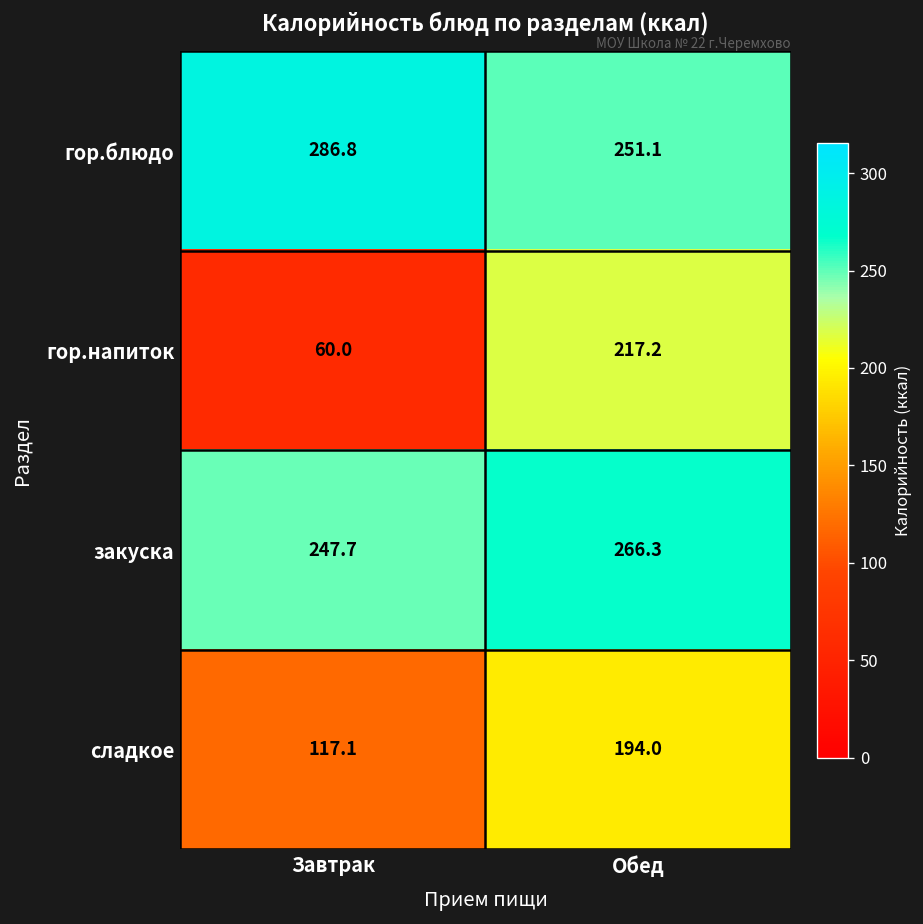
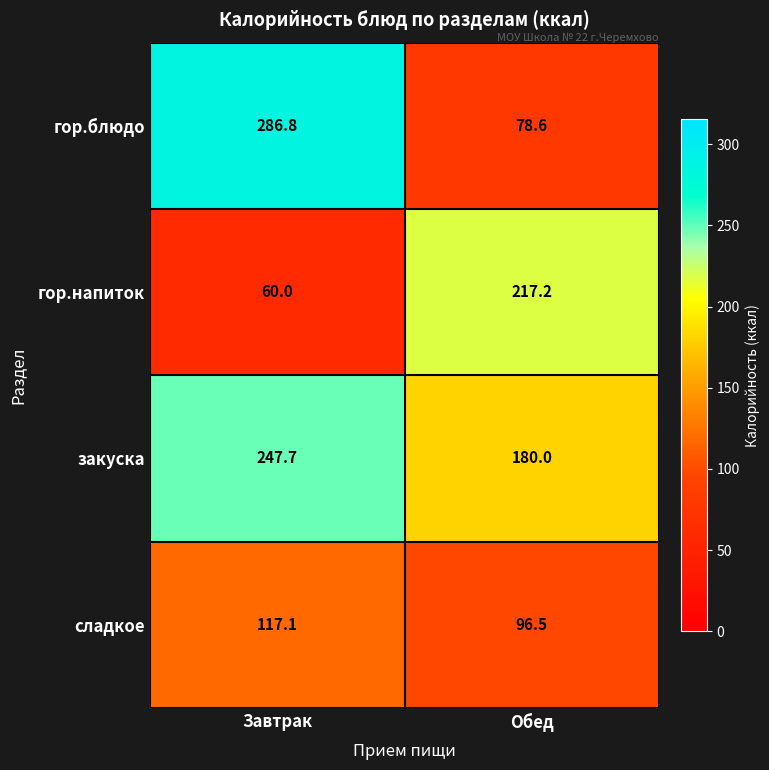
  {
    "гор.блюдо": {
      "Завтрак": 286.8,
-     "Обед": 251.1
+     "Обед": 78.6
    },
    "гор.напиток": {
      "Завтрак": 60.0,
      "Обед": 217.2
    },
    "закуска": {
      "Завтрак": 247.7,
-     "Обед": 266.3
+     "Обед": 180.0
    },
    "сладкое": {
      "Завтрак": 117.1,
-     "Обед": 194.0
+     "Обед": 96.5
    }
  }
